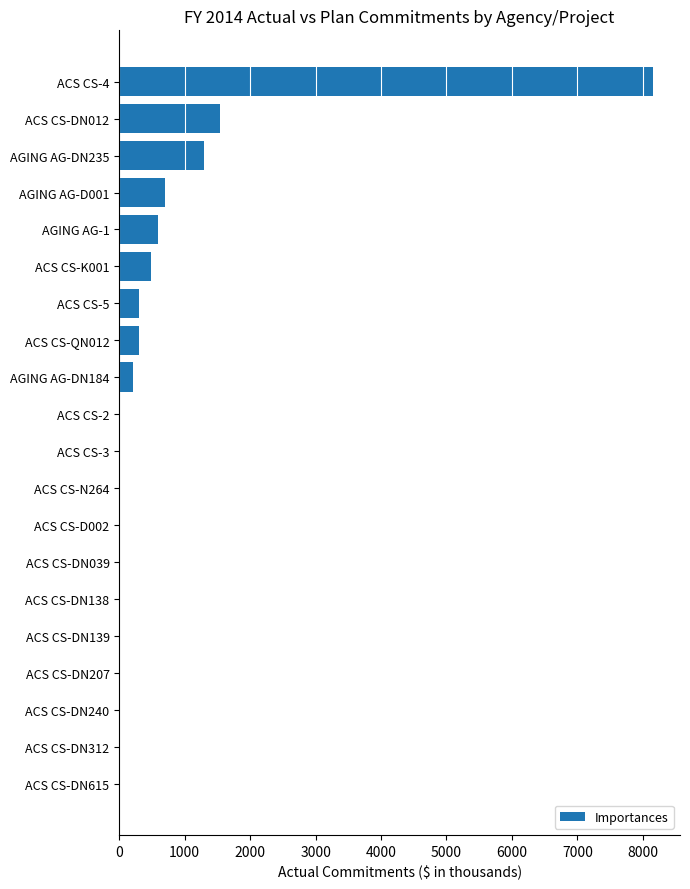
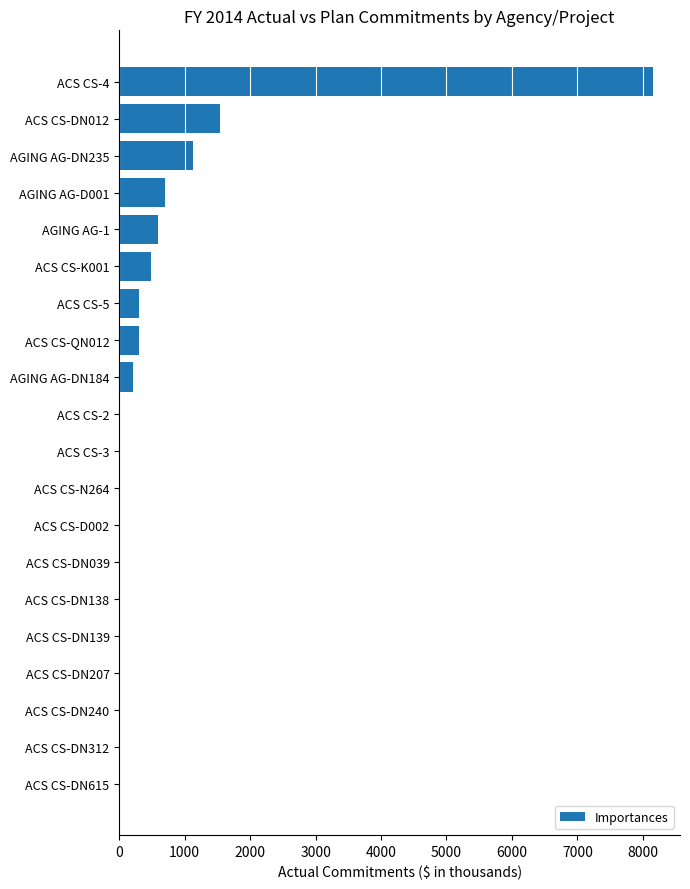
  {
    "ACS CS-4": 8200,
    "ACS CS-DN012": 1500,
-   "AGING AG-DN235": 1300,
+   "AGING AG-DN235": 1100,
    "AGING AG-D001": 700,
    "AGING AG-1": 600,
    "ACS CS-K001": 500,
    "ACS CS-5": 300,
    "ACS CS-QN012": 300,
    "AGING AG-DN184": 200,
    "ACS CS-2": 0,
    "ACS CS-3": 0,
    "ACS CS-N264": 0,
    "ACS CS-D002": 0,
    "ACS CS-DN039": 0,
    "ACS CS-DN138": 0,
    "ACS CS-DN139": 0,
    "ACS CS-DN207": 0,
    "ACS CS-DN240": 0,
    "ACS CS-DN312": 0,
    "ACS CS-DN615": 0
  }
